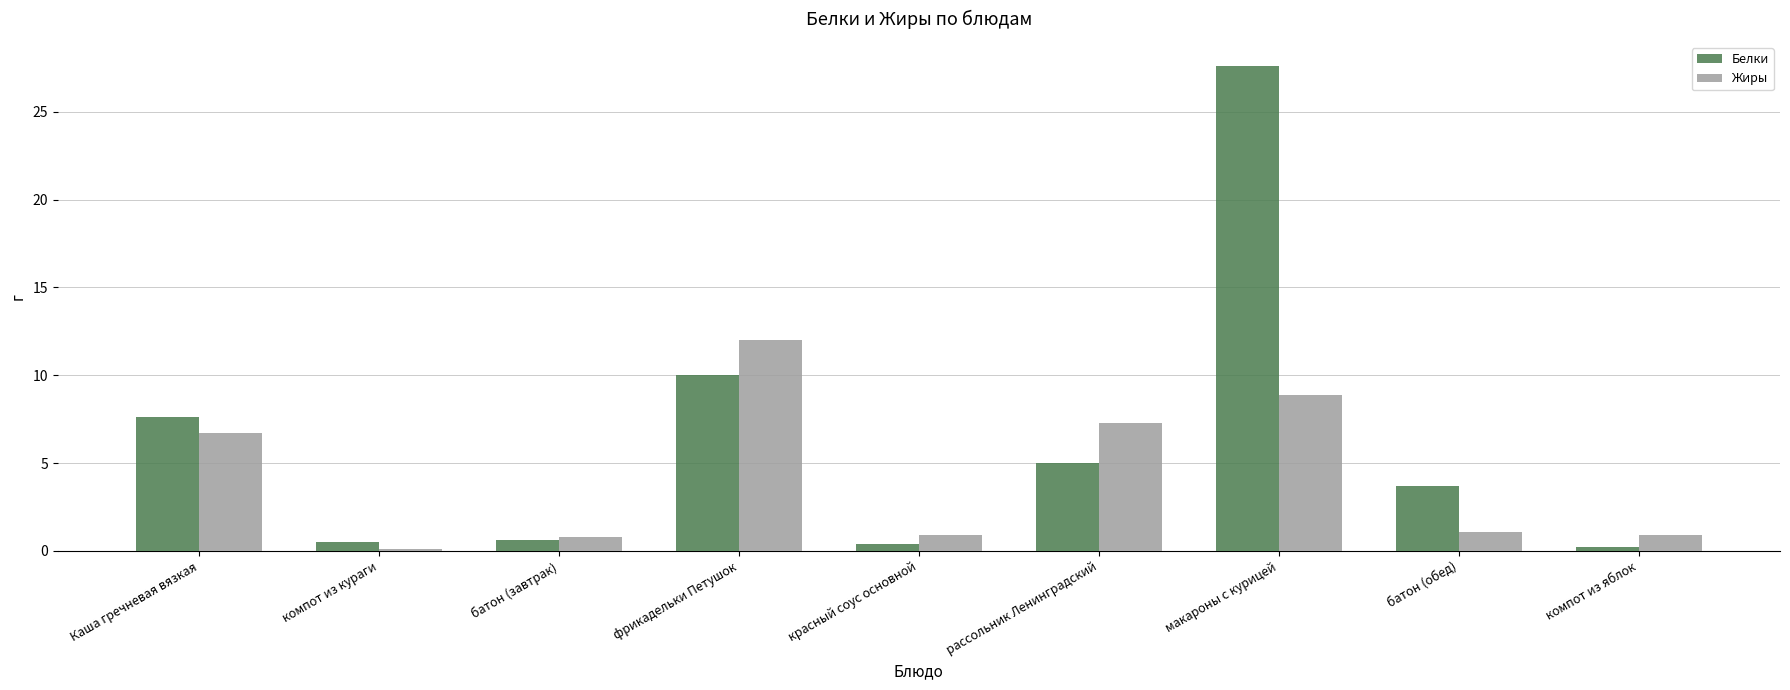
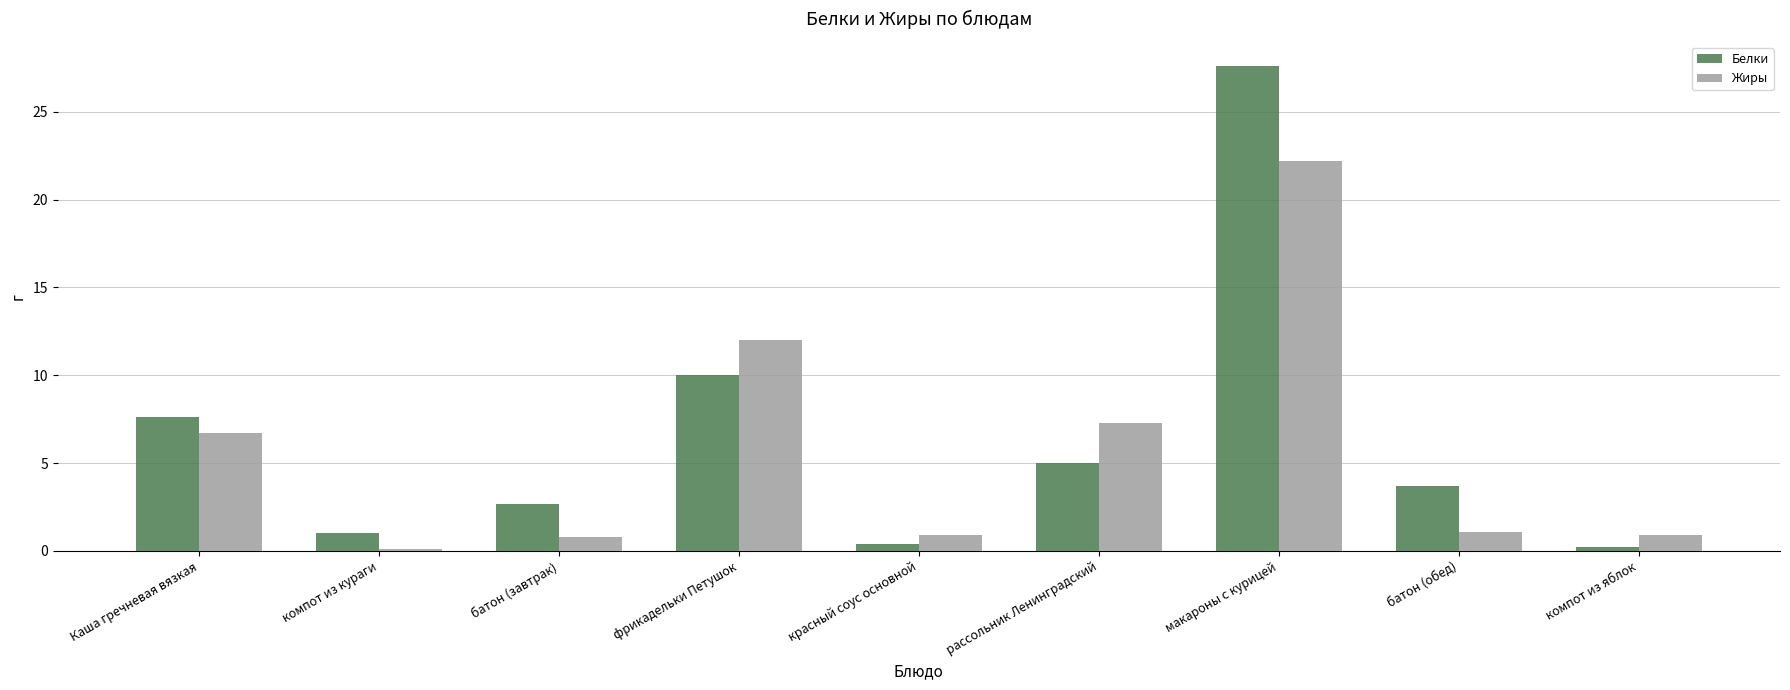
  {
    "Белки": {
      "Каша гречневая вязкая": 7.6,
-     "компот из кураги": 0.5,
-     "батон (завтрак)": 0.6,
+     "компот из кураги": 1.0,
+     "батон (завтрак)": 2.7,
      "фрикадельки Петушок": 10.0,
      "красный соус основной": 0.4,
      "рассольник Ленинградский": 5.0,
      "макароны с курицей": 27.6,
      "батон (обед)": 3.7,
      "компот из яблок": 0.2
    },
    "Жиры": {
      "Каша гречневая вязкая": 6.7,
      "батон (завтрак)": 0.8,
      "фрикадельки Петушок": 12.0,
      "красный соус основной": 0.9,
      "рассольник Ленинградский": 7.3,
-     "макароны с курицей": 8.9,
+     "макароны с курицей": 22.2,
      "батон (обед)": 1.1,
      "компот из яблок": 0.9
    }
  }
